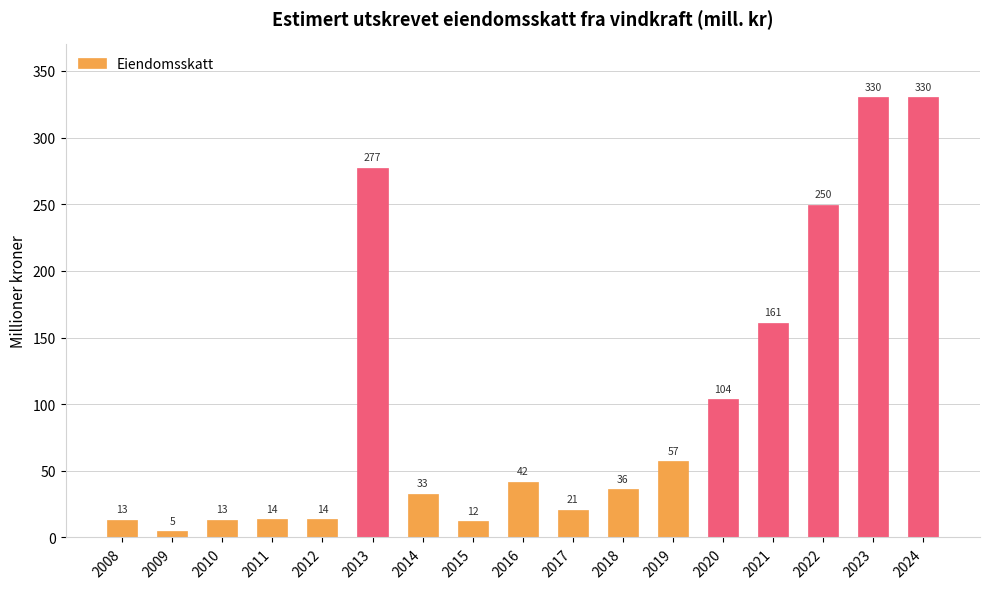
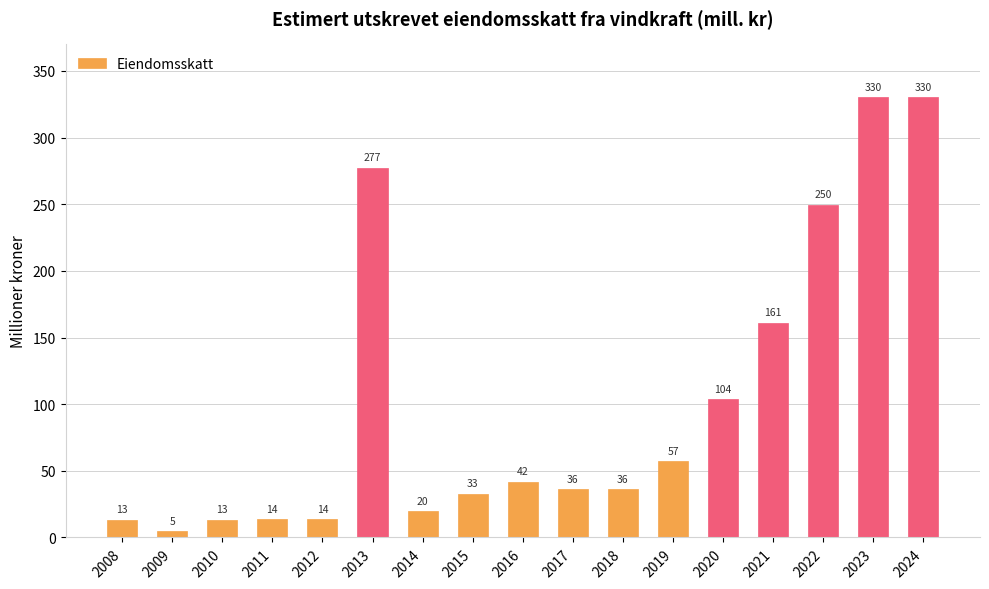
  {
    "2008": 13,
    "2009": 5,
    "2010": 13,
    "2011": 14,
    "2012": 14,
    "2013": 277,
-   "2014": 33,
-   "2015": 12,
+   "2014": 20,
+   "2015": 33,
    "2016": 42,
-   "2017": 21,
+   "2017": 36,
    "2018": 36,
    "2019": 57,
    "2020": 104,
    "2021": 161,
    "2022": 250,
    "2023": 330,
    "2024": 330
  }
